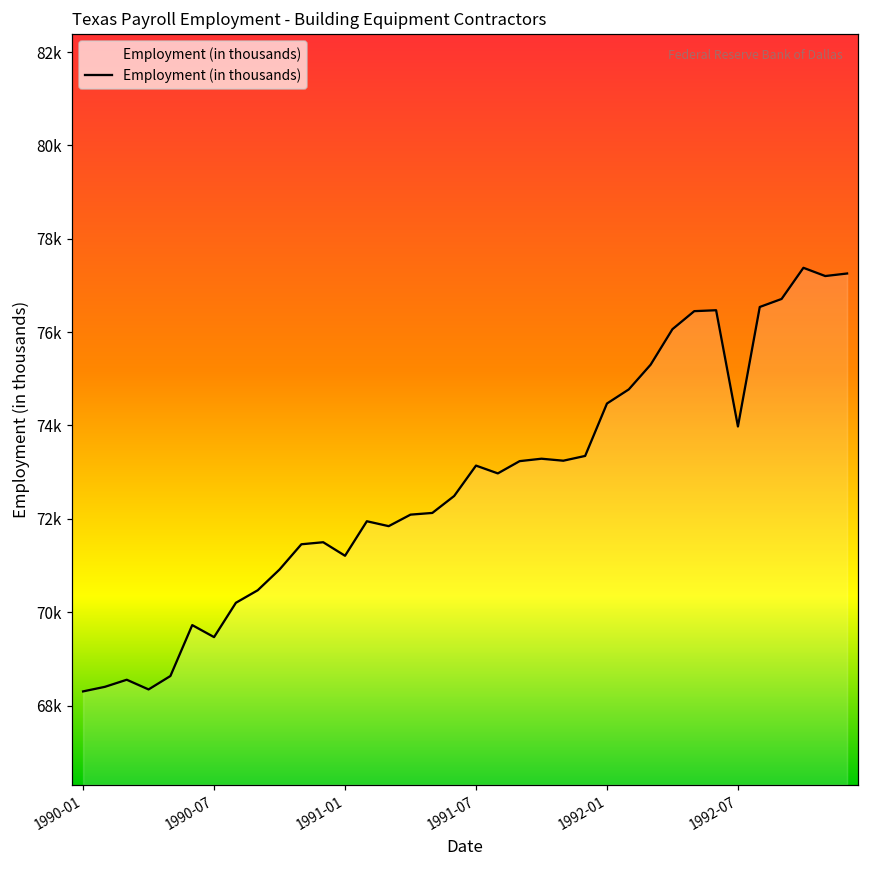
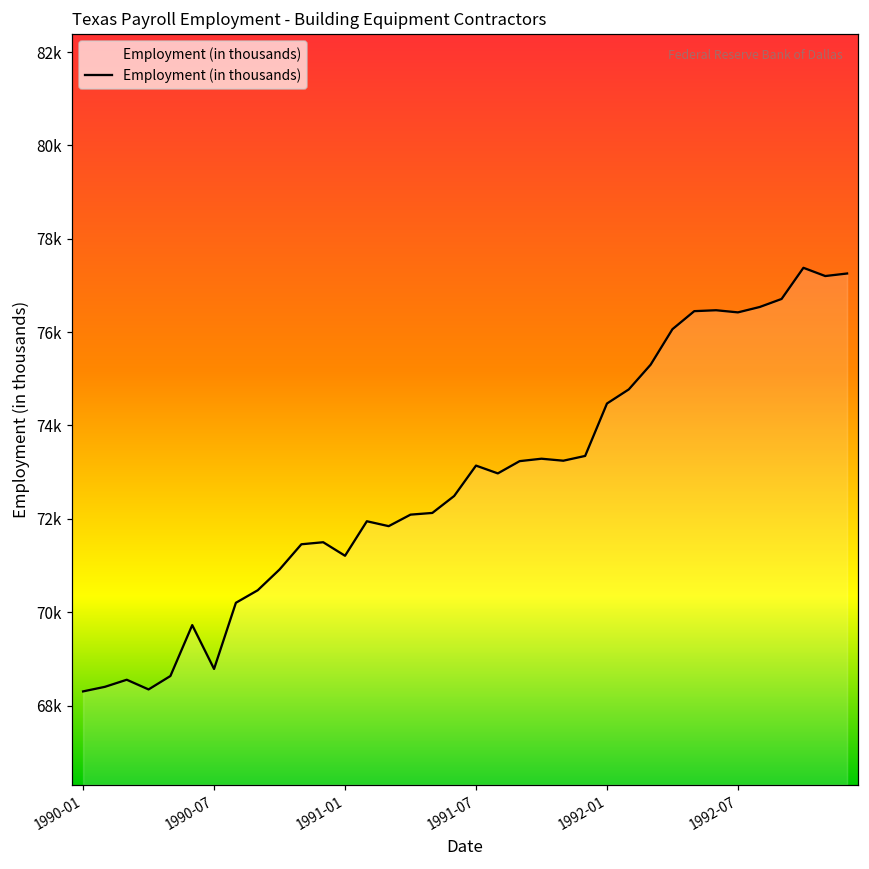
  {
    "1990-01": 68300,
-   "1990-07": 69500,
+   "1990-07": 68800,
    "1991-01": 71200,
    "1991-07": 73100,
    "1992-01": 74500,
-   "1992-07": 74000
+   "1992-07": 76400
  }
